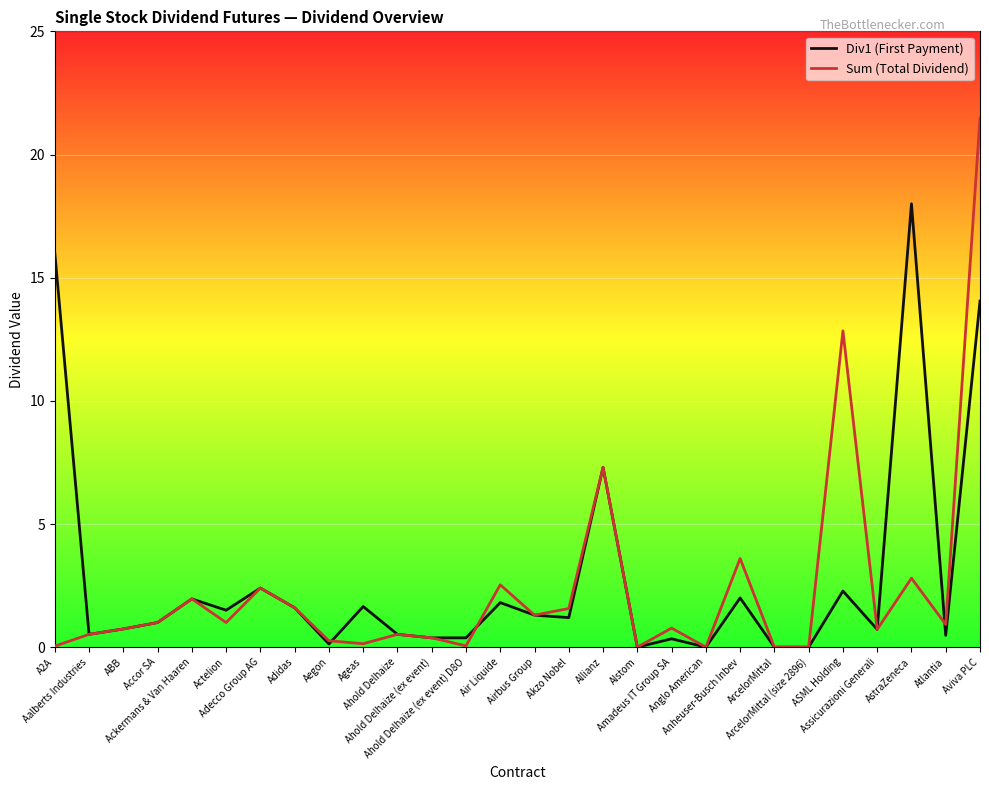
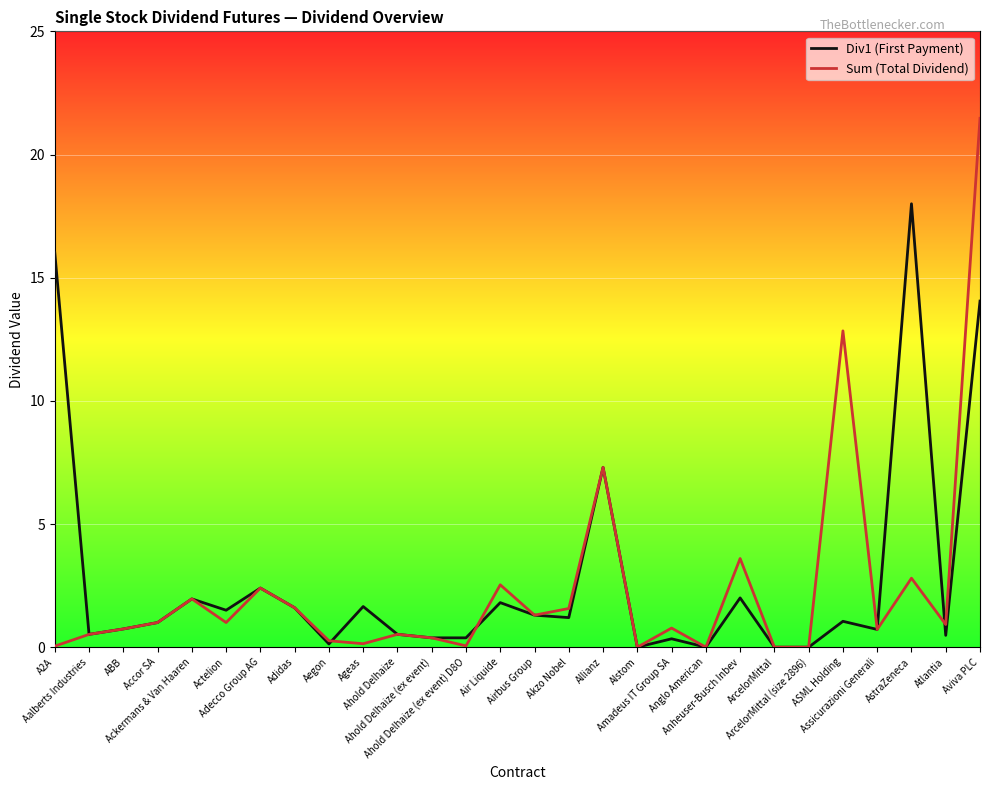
  {
    "Div1 (First Payment)": {
      "A2A": 16.0,
      "Actelion": 1.5,
      "Aegon": 0.1,
      "Ageas": 1.7,
      "Ahold Delhaize (ex event) D8O": 0.4,
      "Air Liquide": 1.8,
      "Akzo Nobel": 1.2,
      "Amadeus IT Group SA": 0.3,
      "Anheuser-Busch Inbev": 2.0,
-     "ASML Holding": 2.3,
+     "ASML Holding": 1.1,
      "AstraZeneca": 18.0,
      "Atlantia": 0.5,
      "Aviva PLC": 14.1
    },
    "Sum (Total Dividend)": {
      "A2A": 0.0,
      "Actelion": 1.0,
      "Aegon": 0.3,
      "Ageas": 0.1,
      "Ahold Delhaize (ex event) D8O": 0.1,
      "Air Liquide": 2.5,
      "Akzo Nobel": 1.6,
      "Amadeus IT Group SA": 0.8,
      "Anheuser-Busch Inbev": 3.6,
      "ASML Holding": 12.8,
      "AstraZeneca": 2.8,
      "Atlantia": 0.9,
      "Aviva PLC": 21.5
    }
  }
